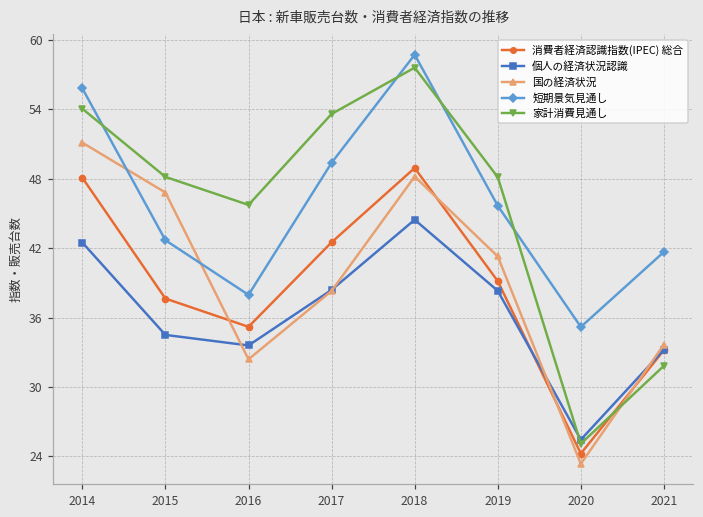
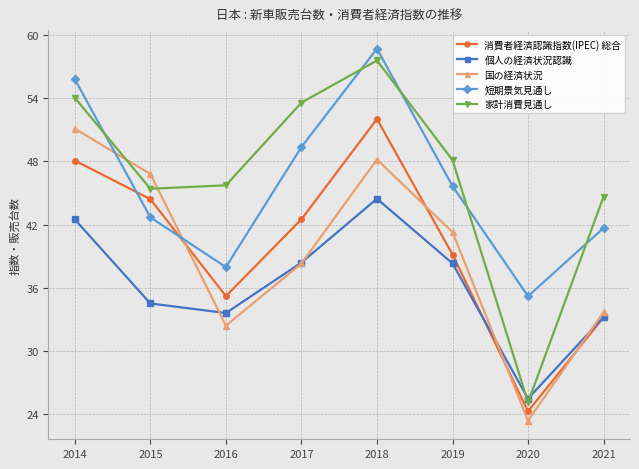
  {
    "消費者経済認識指数(IPEC) 総合": {
      "2014": 48.1,
-     "2015": 37.6,
+     "2015": 44.4,
      "2016": 35.2,
      "2017": 42.5,
-     "2018": 48.9,
+     "2018": 52.0,
      "2019": 39.2,
      "2020": 24.3
    },
    "国の経済状況": {
      "2014": 51.1,
      "2015": 46.8,
      "2016": 32.4,
      "2018": 48.2,
      "2019": 41.3,
      "2020": 23.4,
      "2021": 33.7
    },
    "家計消費見通し": {
      "2014": 54.0,
-     "2015": 48.2,
+     "2015": 45.4,
      "2016": 45.7,
      "2017": 53.6,
      "2018": 57.6,
      "2019": 48.1,
      "2020": 25.1,
-     "2021": 31.8
+     "2021": 44.7
    }
  }
